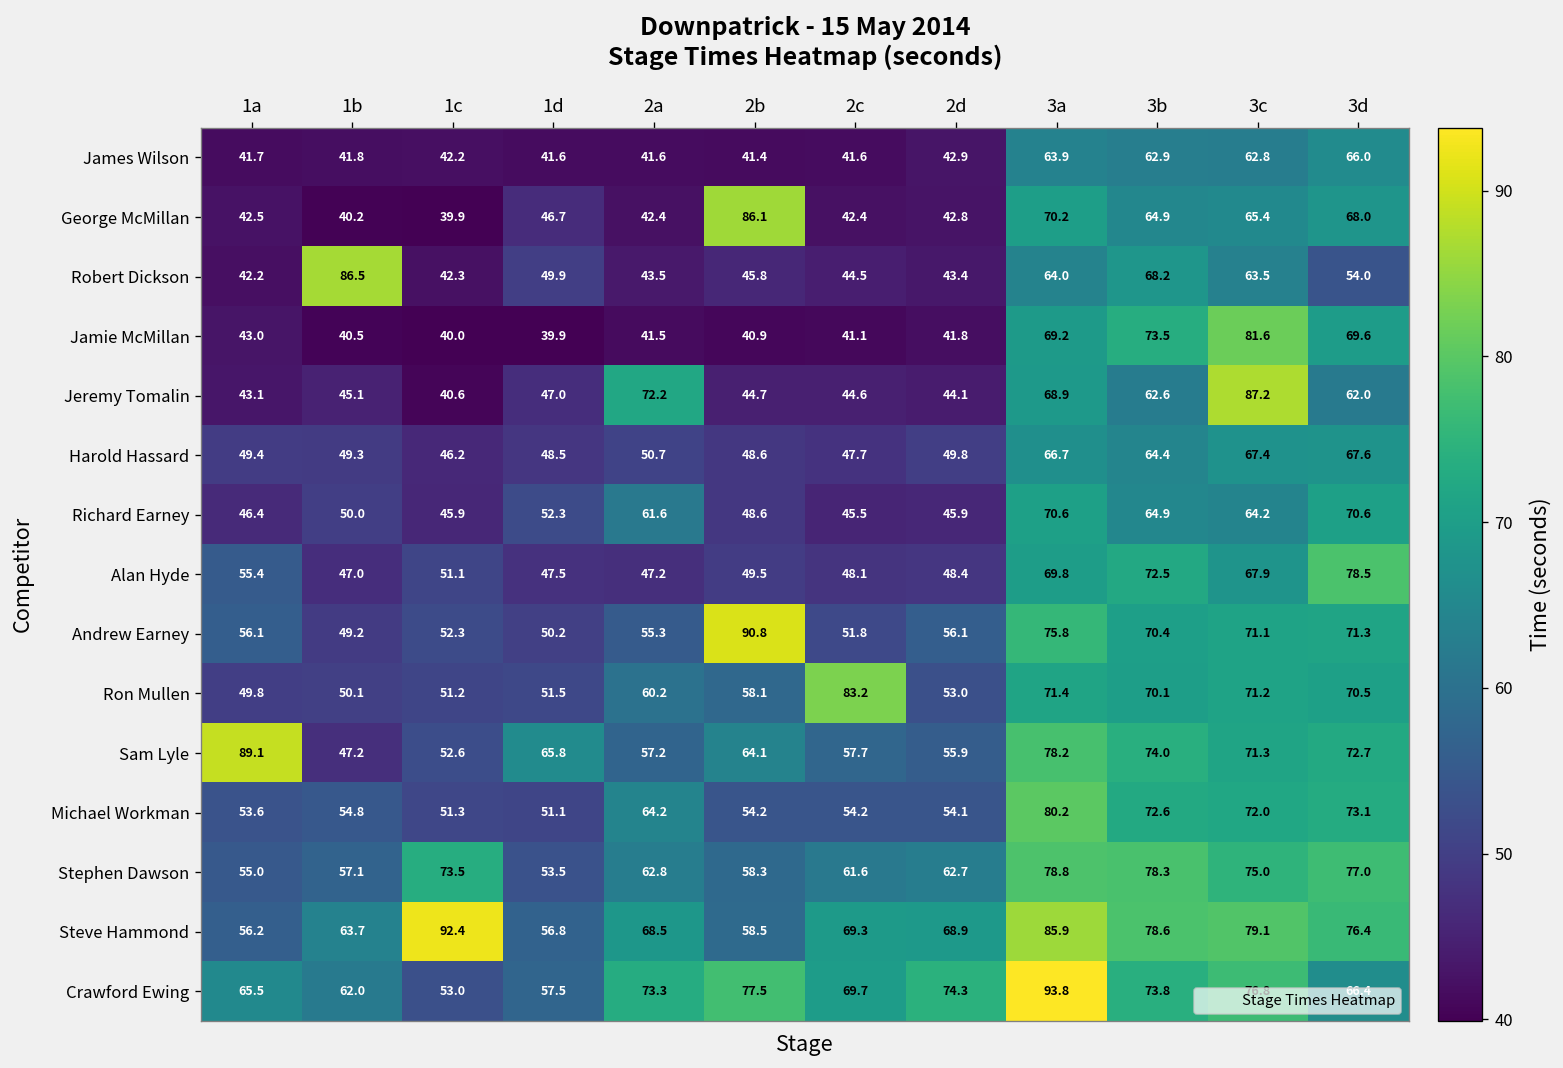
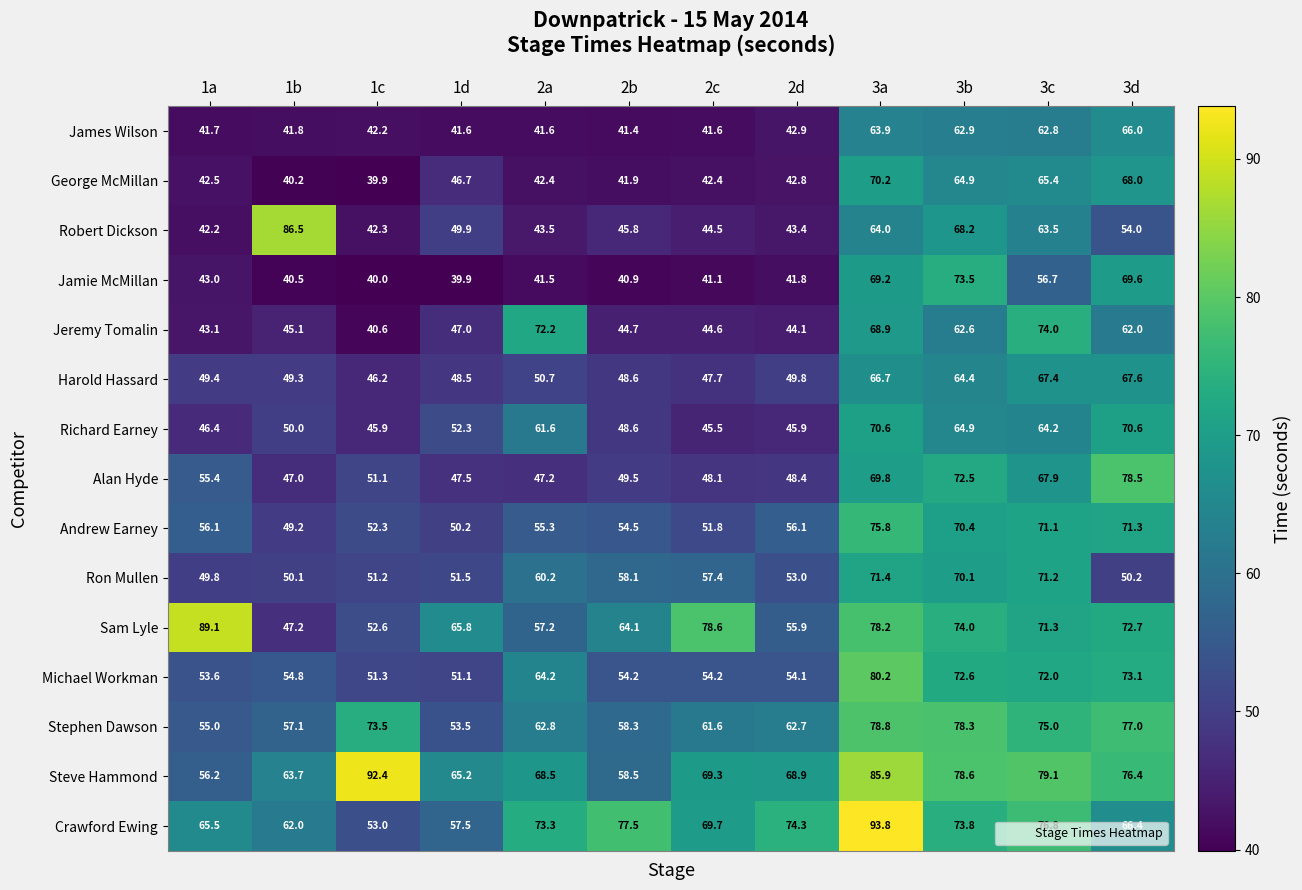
  {
    "James Wilson": {
      "1a": 41.7,
      "1b": 41.8,
      "1c": 42.2,
      "1d": 41.6,
      "2a": 41.6,
      "2b": 41.4,
      "2c": 41.6,
      "2d": 42.9,
      "3a": 63.9,
      "3b": 62.9,
      "3c": 62.8,
      "3d": 66.0
    },
    "George McMillan": {
      "1a": 42.5,
      "1b": 40.2,
      "1c": 39.9,
      "1d": 46.7,
      "2a": 42.4,
-     "2b": 86.1,
+     "2b": 41.9,
      "2c": 42.4,
      "2d": 42.8,
      "3a": 70.2,
      "3b": 64.9,
      "3c": 65.4,
      "3d": 68.0
    },
    "Robert Dickson": {
      "1a": 42.2,
      "1b": 86.5,
      "1c": 42.3,
      "1d": 49.9,
      "2a": 43.5,
      "2b": 45.8,
      "2c": 44.5,
      "2d": 43.4,
      "3a": 64.0,
      "3b": 68.2,
      "3c": 63.5,
      "3d": 54.0
    },
    "Jamie McMillan": {
      "1a": 43.0,
      "1b": 40.5,
      "1c": 40.0,
      "1d": 39.9,
      "2a": 41.5,
      "2b": 40.9,
      "2c": 41.1,
      "2d": 41.8,
      "3a": 69.2,
      "3b": 73.5,
-     "3c": 81.6,
+     "3c": 56.7,
      "3d": 69.6
    },
    "Jeremy Tomalin": {
      "1a": 43.1,
      "1b": 45.1,
      "1c": 40.6,
      "1d": 47.0,
      "2a": 72.2,
      "2b": 44.7,
      "2c": 44.6,
      "2d": 44.1,
      "3a": 68.9,
      "3b": 62.6,
-     "3c": 87.2,
+     "3c": 74.0,
      "3d": 62.0
    },
    "Harold Hassard": {
      "1a": 49.4,
      "1b": 49.3,
      "1c": 46.2,
      "1d": 48.5,
      "2a": 50.7,
      "2b": 48.6,
      "2c": 47.7,
      "2d": 49.8,
      "3a": 66.7,
      "3b": 64.4,
      "3c": 67.4,
      "3d": 67.6
    },
    "Richard Earney": {
      "1a": 46.4,
      "1b": 50.0,
      "1c": 45.9,
      "1d": 52.3,
      "2a": 61.6,
      "2b": 48.6,
      "2c": 45.5,
      "2d": 45.9,
      "3a": 70.6,
      "3b": 64.9,
      "3c": 64.2,
      "3d": 70.6
    },
    "Alan Hyde": {
      "1a": 55.4,
      "1b": 47.0,
      "1c": 51.1,
      "1d": 47.5,
      "2a": 47.2,
      "2b": 49.5,
      "2c": 48.1,
      "2d": 48.4,
      "3a": 69.8,
      "3b": 72.5,
      "3c": 67.9,
      "3d": 78.5
    },
    "Andrew Earney": {
      "1a": 56.1,
      "1b": 49.2,
      "1c": 52.3,
      "1d": 50.2,
      "2a": 55.3,
-     "2b": 90.8,
+     "2b": 54.5,
      "2c": 51.8,
      "2d": 56.1,
      "3a": 75.8,
      "3b": 70.4,
      "3c": 71.1,
      "3d": 71.3
    },
    "Ron Mullen": {
      "1a": 49.8,
      "1b": 50.1,
      "1c": 51.2,
      "1d": 51.5,
      "2a": 60.2,
      "2b": 58.1,
-     "2c": 83.2,
+     "2c": 57.4,
      "2d": 53.0,
      "3a": 71.4,
      "3b": 70.1,
      "3c": 71.2,
-     "3d": 70.5
+     "3d": 50.2
    },
    "Sam Lyle": {
      "1a": 89.1,
      "1b": 47.2,
      "1c": 52.6,
      "1d": 65.8,
      "2a": 57.2,
      "2b": 64.1,
-     "2c": 57.7,
+     "2c": 78.6,
      "2d": 55.9,
      "3a": 78.2,
      "3b": 74.0,
      "3c": 71.3,
      "3d": 72.7
    },
    "Michael Workman": {
      "1a": 53.6,
      "1b": 54.8,
      "1c": 51.3,
      "1d": 51.1,
      "2a": 64.2,
      "2b": 54.2,
      "2c": 54.2,
      "2d": 54.1,
      "3a": 80.2,
      "3b": 72.6,
      "3c": 72.0,
      "3d": 73.1
    },
    "Stephen Dawson": {
      "1a": 55.0,
      "1b": 57.1,
      "1c": 73.5,
      "1d": 53.5,
      "2a": 62.8,
      "2b": 58.3,
      "2c": 61.6,
      "2d": 62.7,
      "3a": 78.8,
      "3b": 78.3,
      "3c": 75.0,
      "3d": 77.0
    },
    "Steve Hammond": {
      "1a": 56.2,
      "1b": 63.7,
      "1c": 92.4,
-     "1d": 56.8,
+     "1d": 65.2,
      "2a": 68.5,
      "2b": 58.5,
      "2c": 69.3,
      "2d": 68.9,
      "3a": 85.9,
      "3b": 78.6,
      "3c": 79.1,
      "3d": 76.4
    },
    "Crawford Ewing": {
      "1a": 65.5,
      "1b": 62.0,
      "1c": 53.0,
      "1d": 57.5,
      "2a": 73.3,
      "2b": 77.5,
      "2c": 69.7,
      "2d": 74.3,
      "3a": 93.8,
      "3b": 73.8
    }
  }
